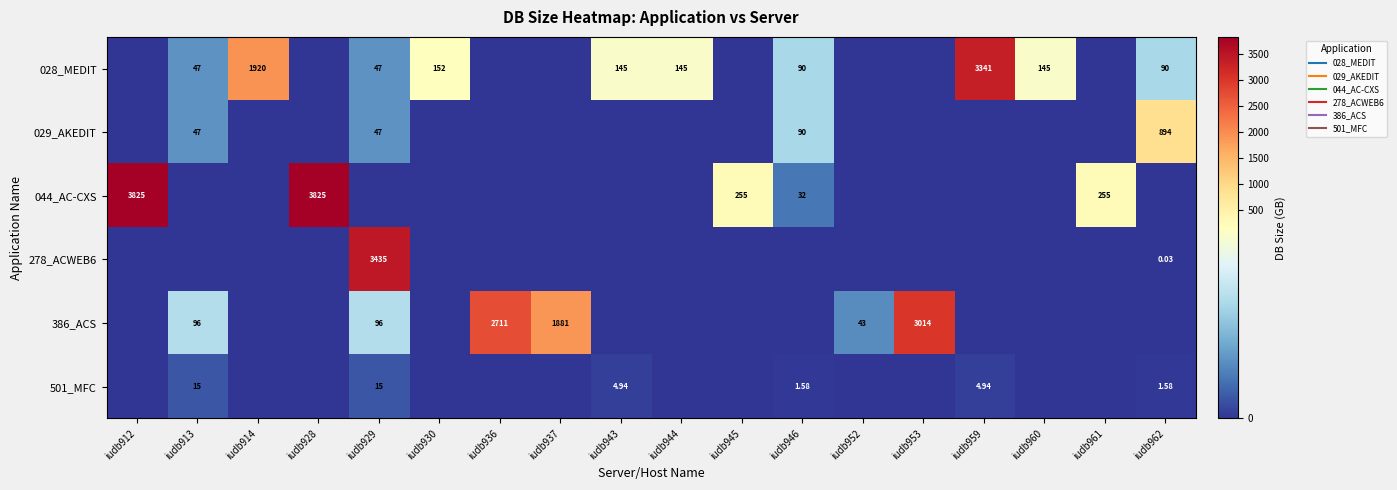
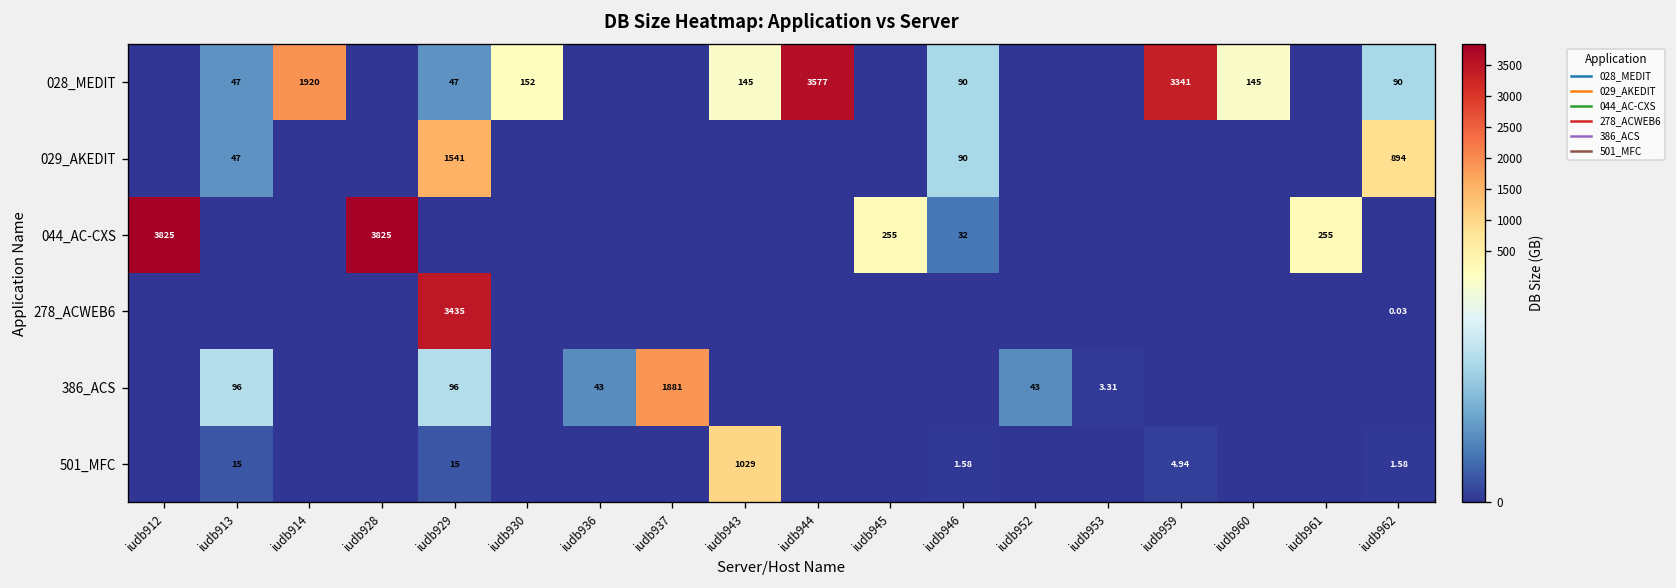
  {
    "028_MEDIT": {
      "iudb913": 47,
      "iudb914": 1920,
      "iudb929": 47,
      "iudb930": 152,
      "iudb943": 145,
-     "iudb944": 145,
+     "iudb944": 3577,
      "iudb946": 90,
      "iudb959": 3341,
      "iudb960": 145,
      "iudb962": 90
    },
    "029_AKEDIT": {
      "iudb913": 47,
-     "iudb929": 47,
+     "iudb929": 1541,
      "iudb946": 90,
      "iudb962": 894
    },
    "044_AC-CXS": {
      "iudb912": 3825,
      "iudb928": 3825,
      "iudb945": 255,
      "iudb946": 32,
      "iudb961": 255
    },
    "278_ACWEB6": {
      "iudb929": 3435,
      "iudb962": 0.03
    },
    "386_ACS": {
      "iudb913": 96,
      "iudb929": 96,
-     "iudb936": 2711,
+     "iudb936": 43,
      "iudb937": 1881,
      "iudb952": 43,
-     "iudb953": 3014
+     "iudb953": 3.31
    },
    "501_MFC": {
      "iudb913": 15,
      "iudb929": 15,
-     "iudb943": 4.94,
+     "iudb943": 1029,
      "iudb946": 1.58,
      "iudb959": 4.94,
      "iudb962": 1.58
    }
  }
